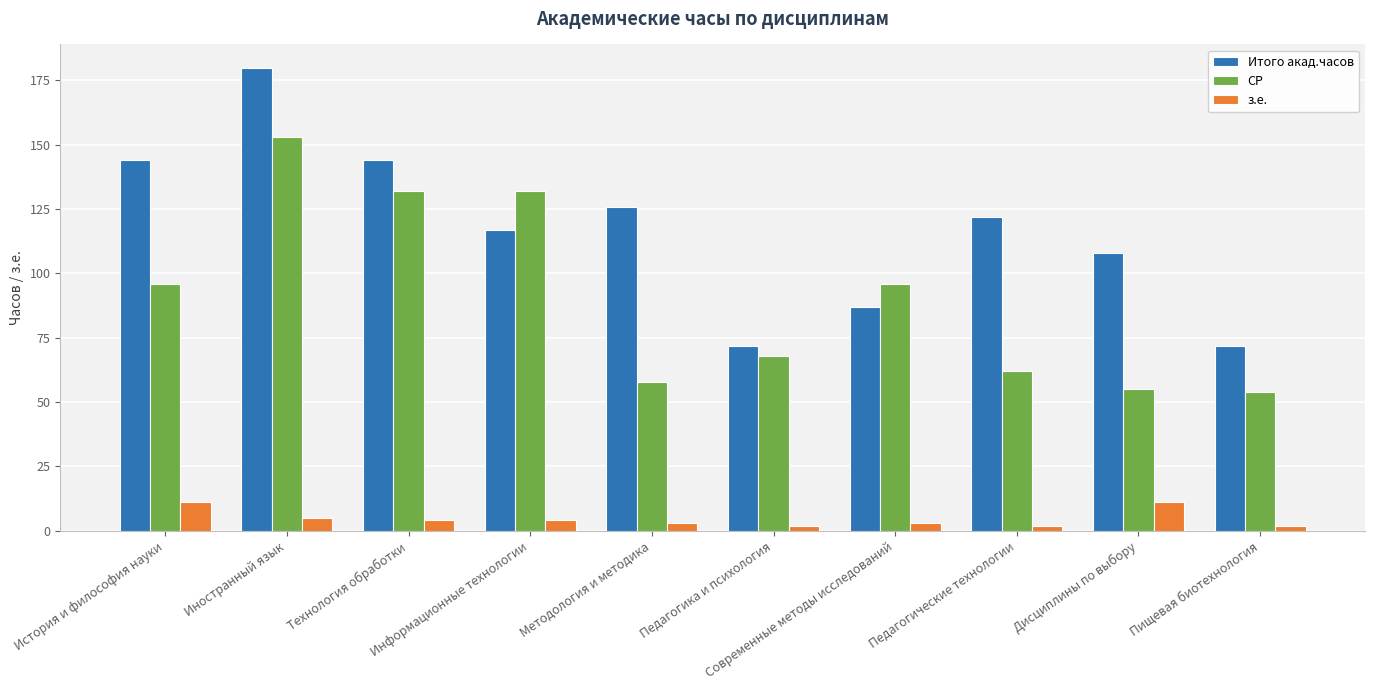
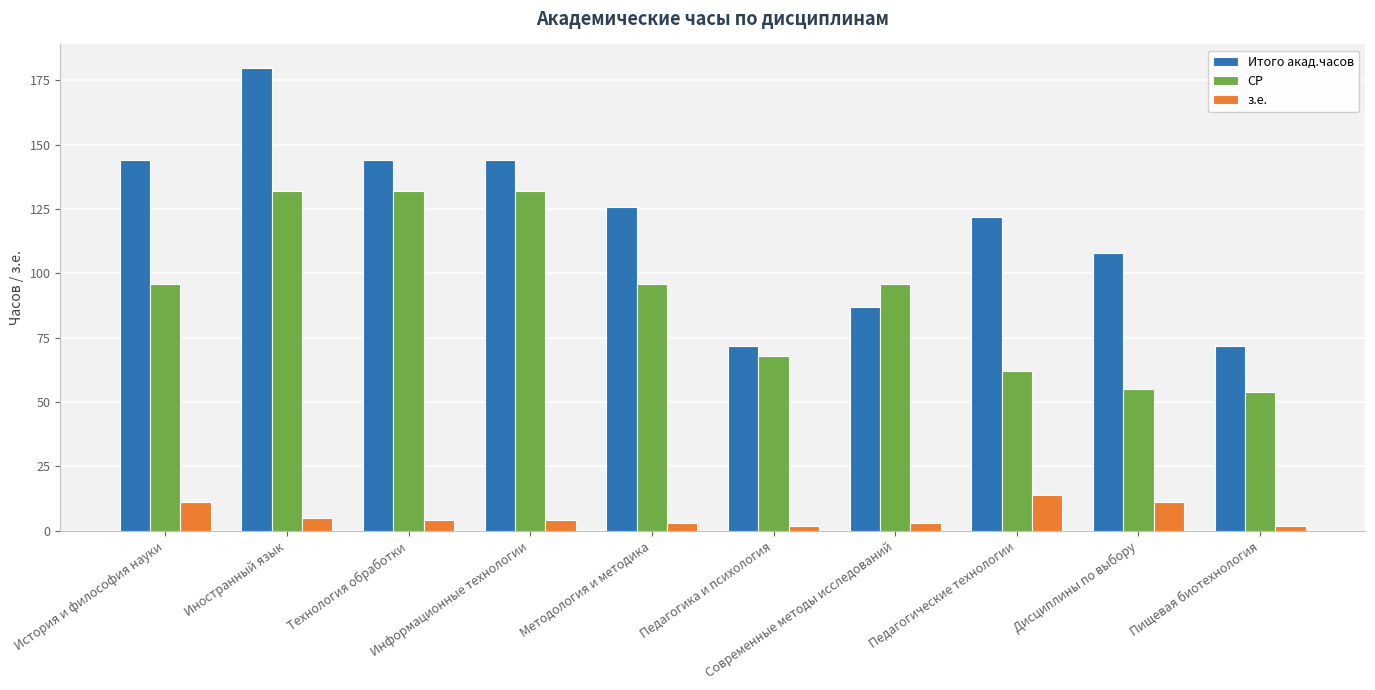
  {
    "Итого акад.часов": {
      "История и философия науки": 144,
      "Иностранный язык": 180,
      "Технология обработки": 144,
-     "Информационные технологии": 117,
+     "Информационные технологии": 144,
      "Методология и методика": 126,
      "Педагогика и психология": 72,
      "Современные методы исследований": 87,
      "Педагогические технологии": 122,
      "Дисциплины по выбору": 108,
      "Пищевая биотехнология": 72
    },
    "СР": {
      "История и философия науки": 96,
-     "Иностранный язык": 153,
+     "Иностранный язык": 132,
      "Технология обработки": 132,
      "Информационные технологии": 132,
-     "Методология и методика": 58,
+     "Методология и методика": 96,
      "Педагогика и психология": 68,
      "Современные методы исследований": 96,
      "Педагогические технологии": 62,
      "Дисциплины по выбору": 55,
      "Пищевая биотехнология": 54
    },
    "з.е.": {
      "История и философия науки": 11,
      "Иностранный язык": 5,
      "Технология обработки": 4,
      "Информационные технологии": 4,
      "Методология и методика": 3,
      "Педагогика и психология": 2,
      "Современные методы исследований": 3,
-     "Педагогические технологии": 2,
+     "Педагогические технологии": 14,
      "Дисциплины по выбору": 11,
      "Пищевая биотехнология": 2
    }
  }
